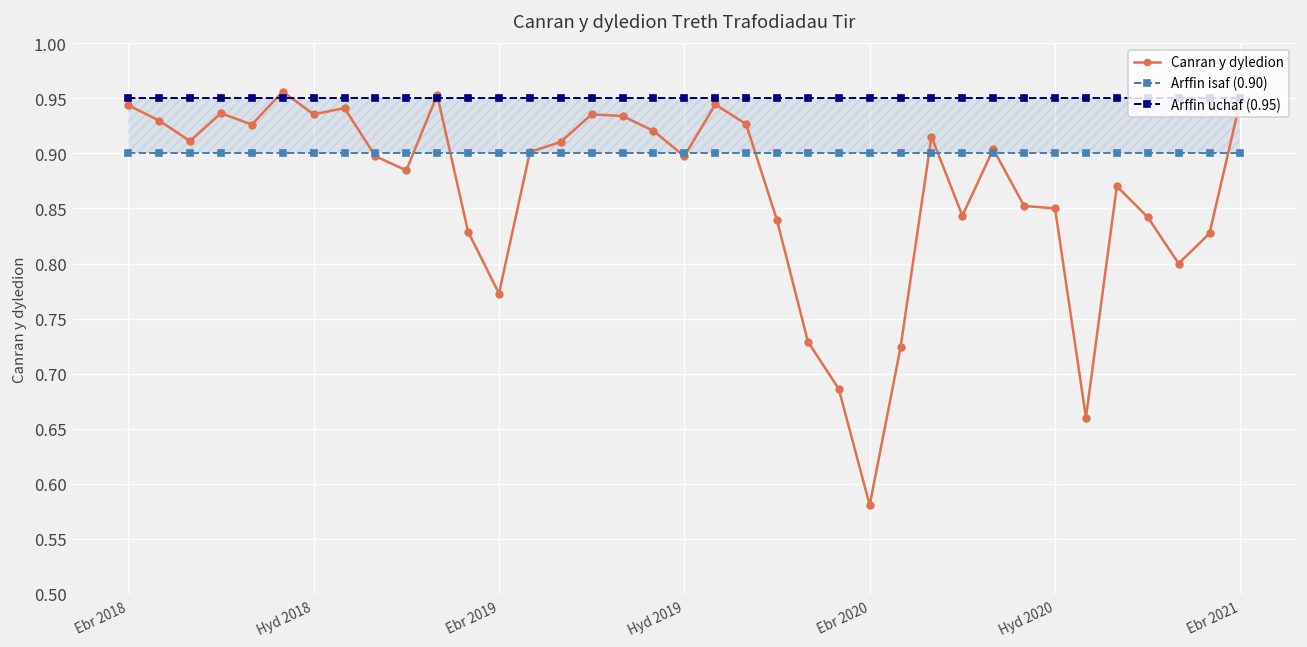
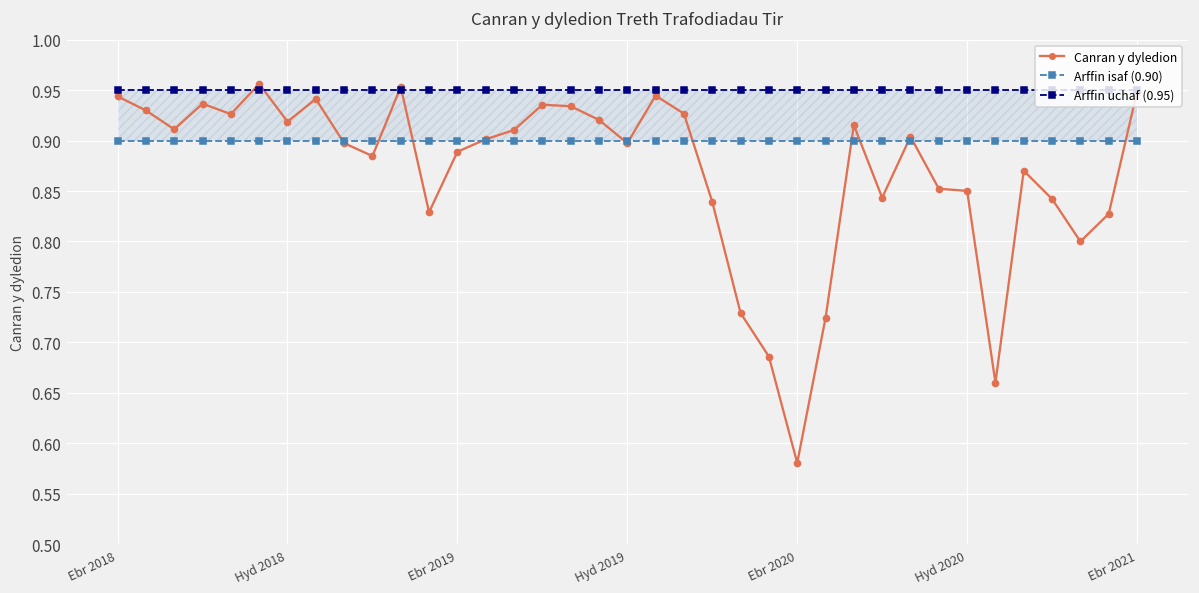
  {
    "Canran y dyledion": {
      "Ebr 2018": 0.94,
-     "Hyd 2018": 0.94,
-     "Ebr 2019": 0.77,
+     "Hyd 2018": 0.92,
+     "Ebr 2019": 0.89,
      "Ebr 2020": 0.58,
      "Hyd 2020": 0.85
    },
    "Arffin isaf (0.90)": {
      "Ebr 2018": 0.90,
      "Hyd 2018": 0.90,
      "Ebr 2019": 0.90,
      "Ebr 2020": 0.90,
      "Hyd 2020": 0.90,
      "Ebr 2021": 0.90
    },
    "Arffin uchaf (0.95)": {
      "Ebr 2018": 0.95,
      "Hyd 2018": 0.95,
      "Ebr 2019": 0.95,
      "Hyd 2019": 0.95,
      "Ebr 2020": 0.95,
      "Hyd 2020": 0.95
    }
  }
